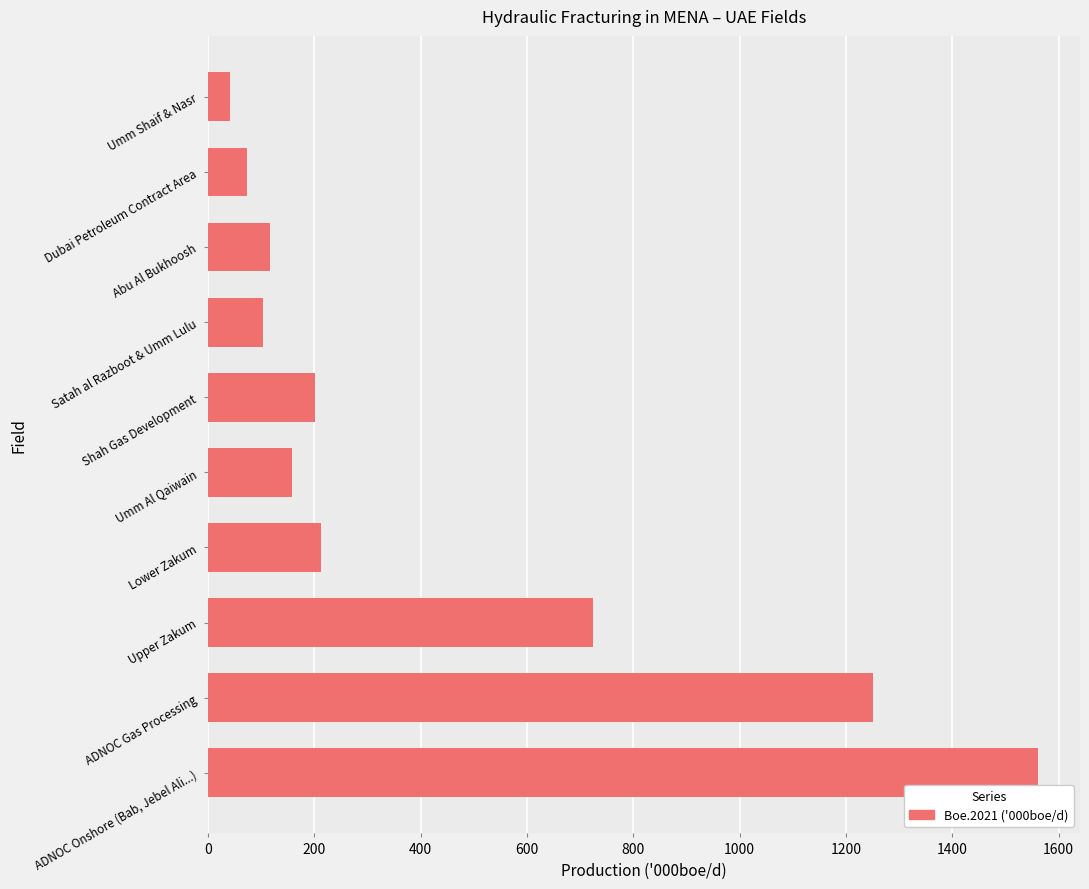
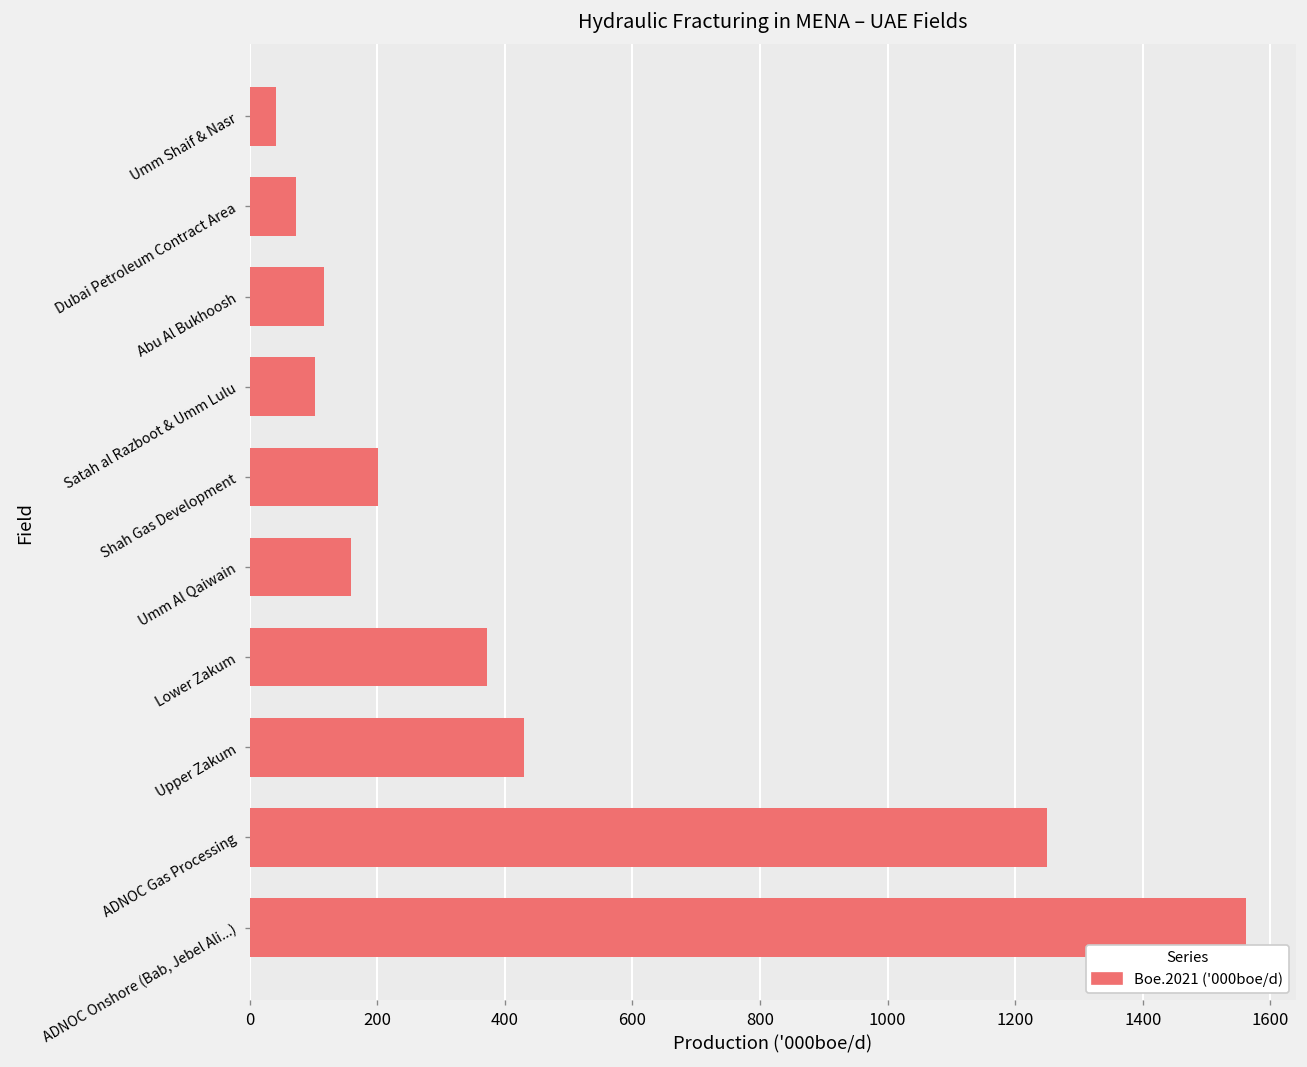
  {
    "Umm Shaif & Nasr": 40,
    "Dubai Petroleum Contract Area": 70,
    "Abu Al Bukhoosh": 120,
    "Satah al Razboot & Umm Lulu": 100,
    "Shah Gas Development": 200,
    "Umm Al Qaiwain": 160,
-   "Lower Zakum": 210,
-   "Upper Zakum": 730,
+   "Lower Zakum": 370,
+   "Upper Zakum": 430,
    "ADNOC Gas Processing": 1250,
    "ADNOC Onshore (Bab, Jebel Ali...)": 1560
  }
